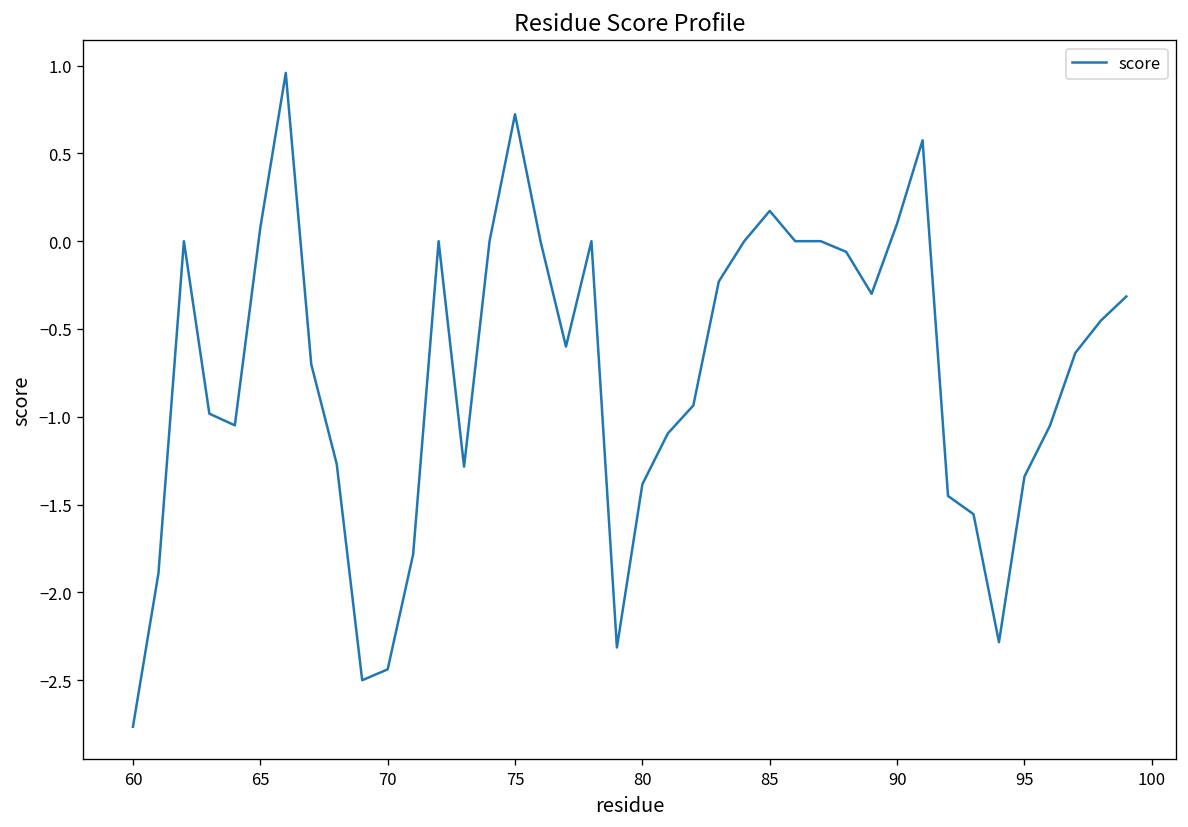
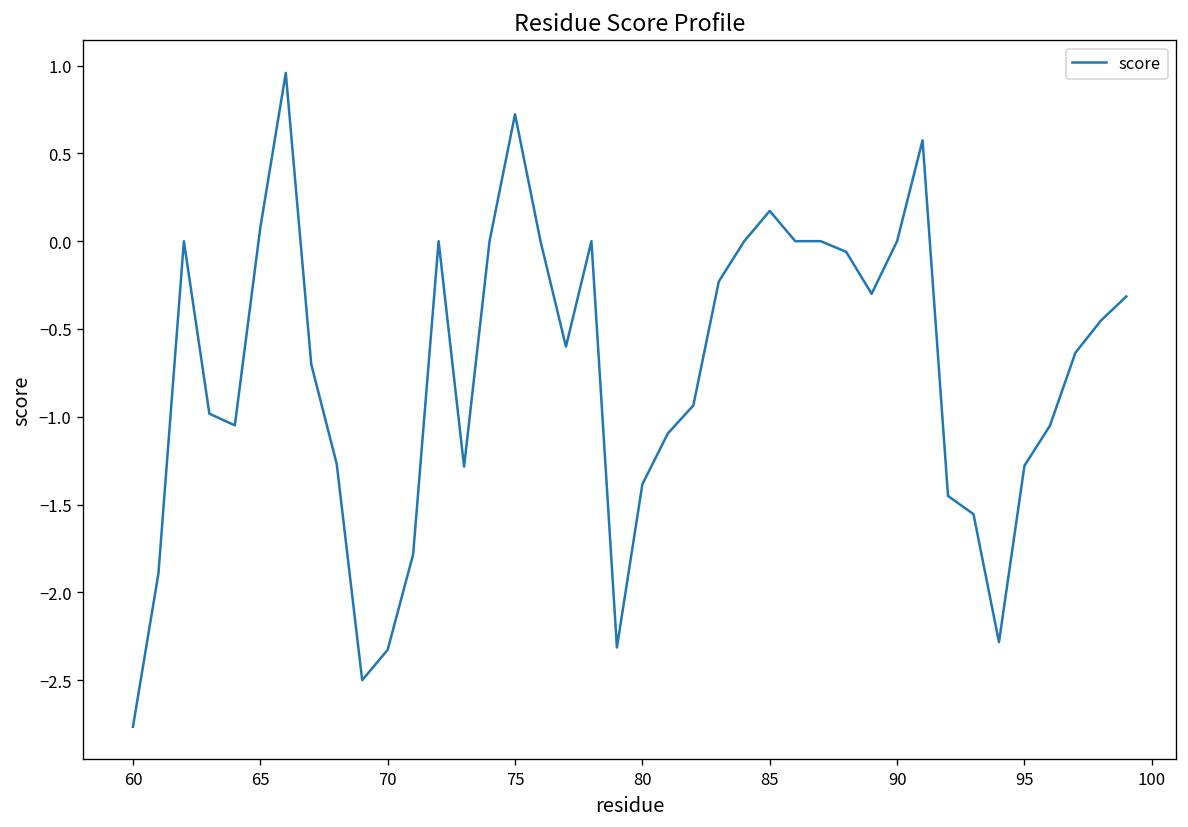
  {
    "60": -2.76,
    "65": 0.08,
-   "70": -2.44,
+   "70": -2.33,
    "75": 0.72,
    "80": -1.38,
    "85": 0.17,
-   "90": 0.1,
-   "95": -1.34
+   "90": 0.0,
+   "95": -1.28
  }
